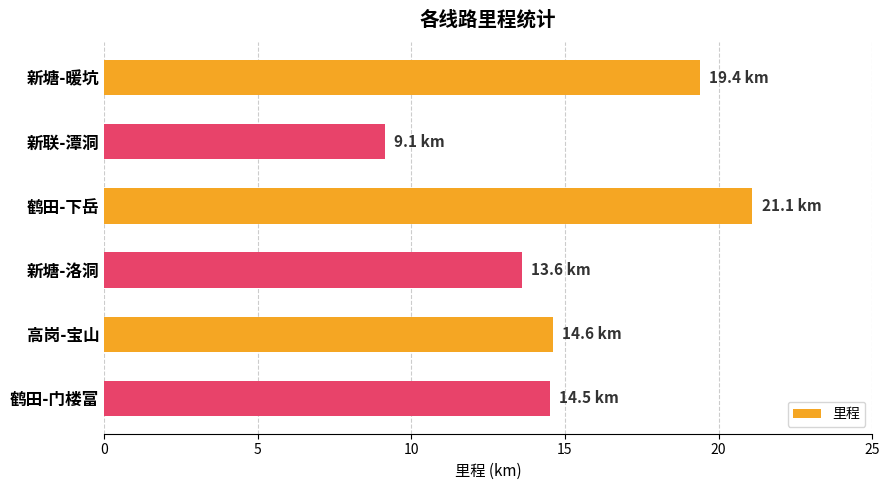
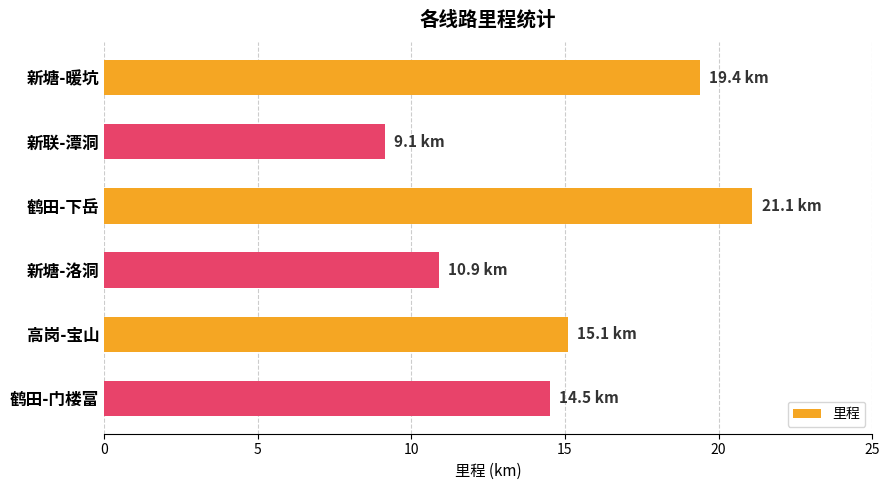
  {
    "新塘-暖坑": 19.4,
    "新联-潭洞": 9.1,
    "鹤田-下岳": 21.1,
-   "新塘-洛洞": 13.6,
-   "高岗-宝山": 14.6,
+   "新塘-洛洞": 10.9,
+   "高岗-宝山": 15.1,
    "鹤田-门楼富": 14.5
  }
